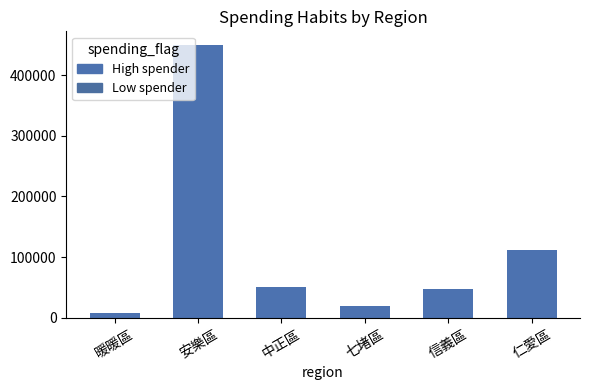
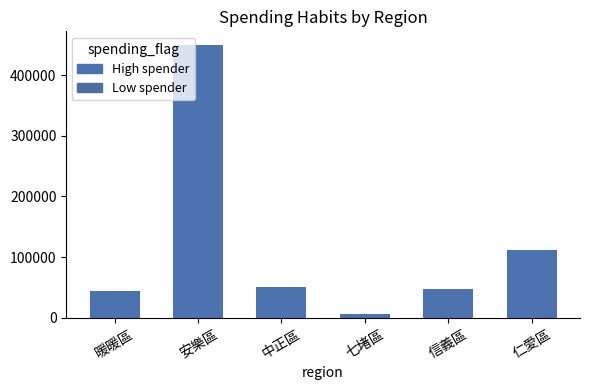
  {
-   "暖暖區": 10000,
+   "暖暖區": 40000,
    "安樂區": 450000,
    "中正區": 50000,
-   "七堵區": 20000,
+   "七堵區": 10000,
    "信義區": 50000,
    "仁愛區": 110000
  }
